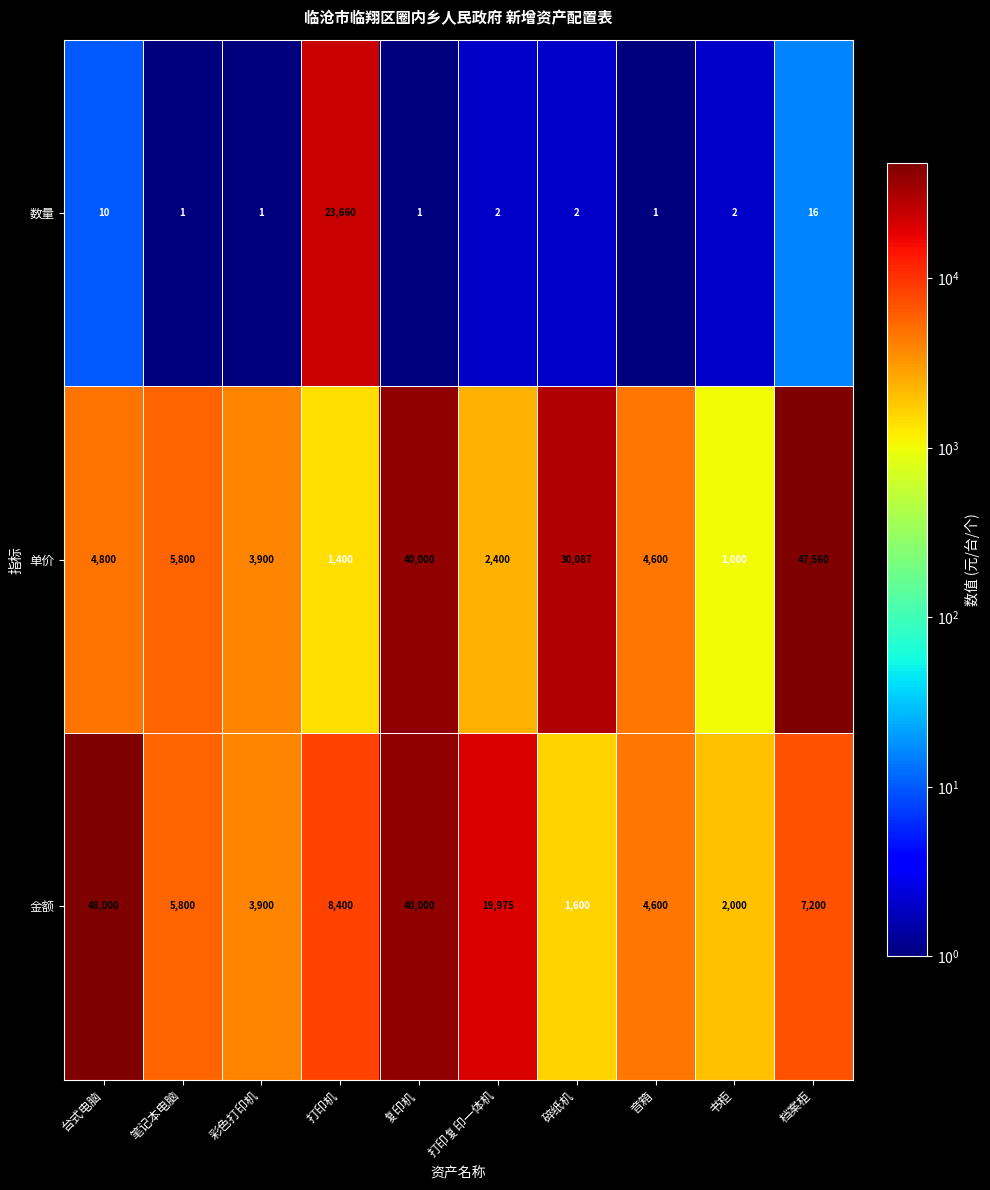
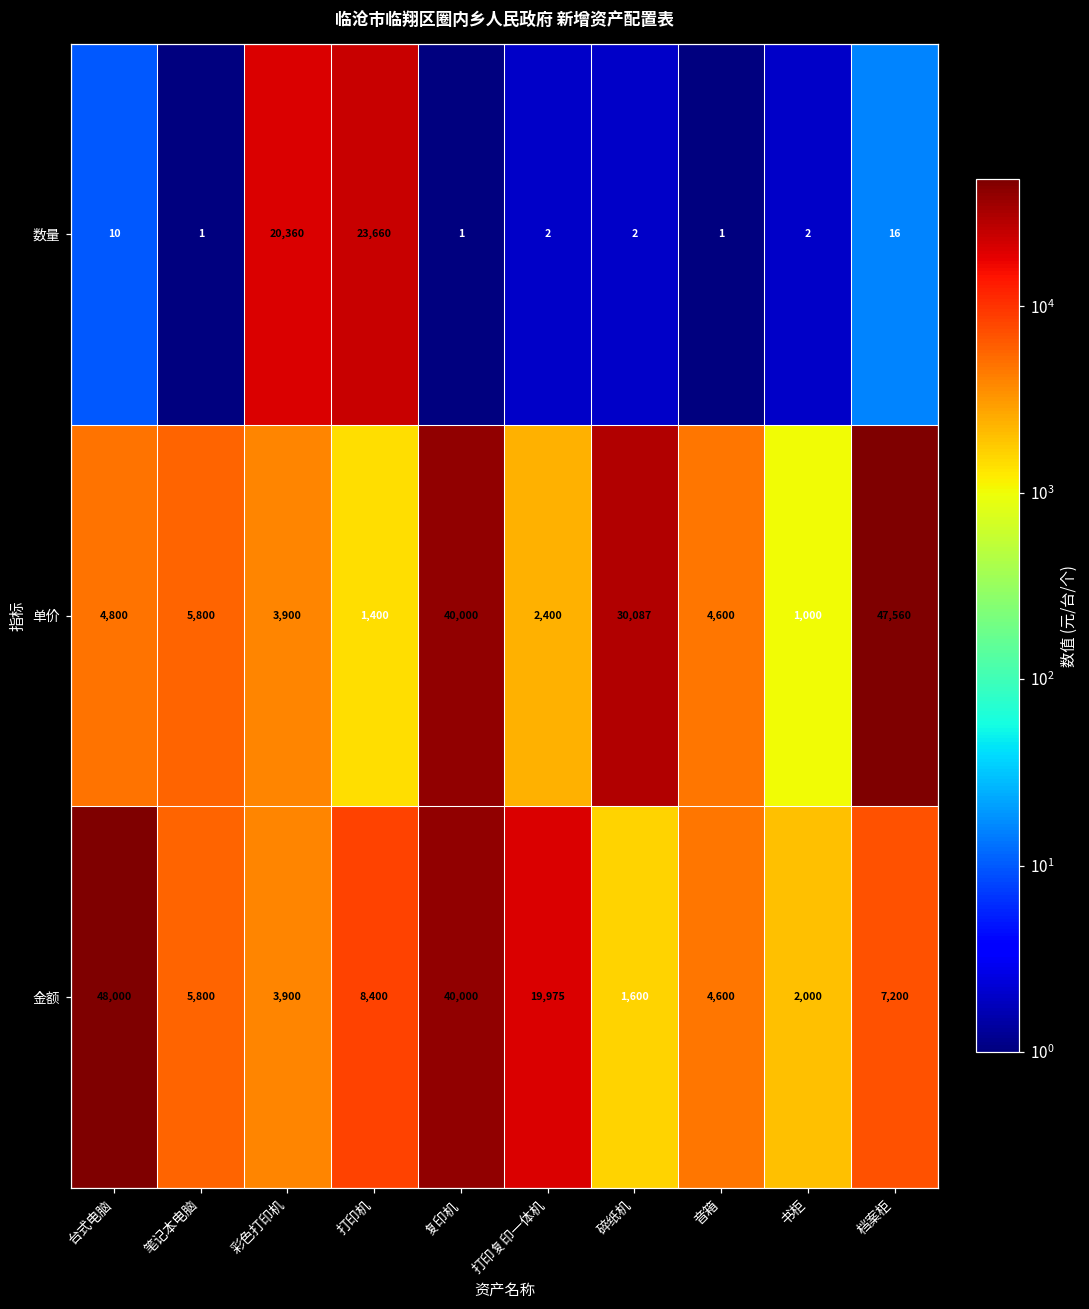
  {
    "数量": {
      "台式电脑": "10",
      "笔记本电脑": "1",
-     "彩色打印机": "1",
+     "彩色打印机": "20,360",
      "打印机": "23,660",
      "复印机": "1",
      "打印复印一体机": "2",
      "碎纸机": "2",
      "音箱": "1",
      "书柜": "2",
      "档案柜": "16"
    },
    "单价": {
      "台式电脑": "4,800",
      "笔记本电脑": "5,800",
      "彩色打印机": "3,900",
      "打印机": "1,400",
      "复印机": "40,000",
      "打印复印一体机": "2,400",
      "碎纸机": "30,087",
      "音箱": "4,600",
      "书柜": "1,000",
      "档案柜": "47,560"
    },
    "金额": {
      "台式电脑": "48,000",
      "笔记本电脑": "5,800",
      "彩色打印机": "3,900",
      "打印机": "8,400",
      "复印机": "40,000",
      "打印复印一体机": "19,975",
      "碎纸机": "1,600",
      "音箱": "4,600",
      "书柜": "2,000",
      "档案柜": "7,200"
    }
  }
